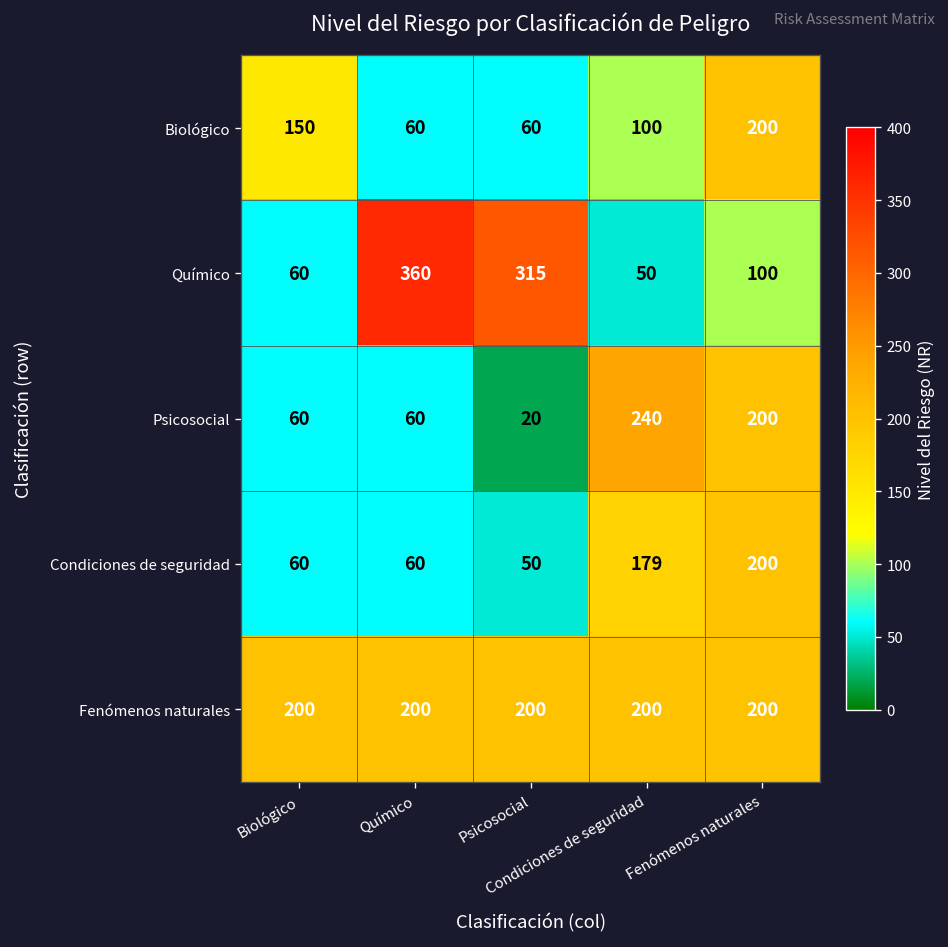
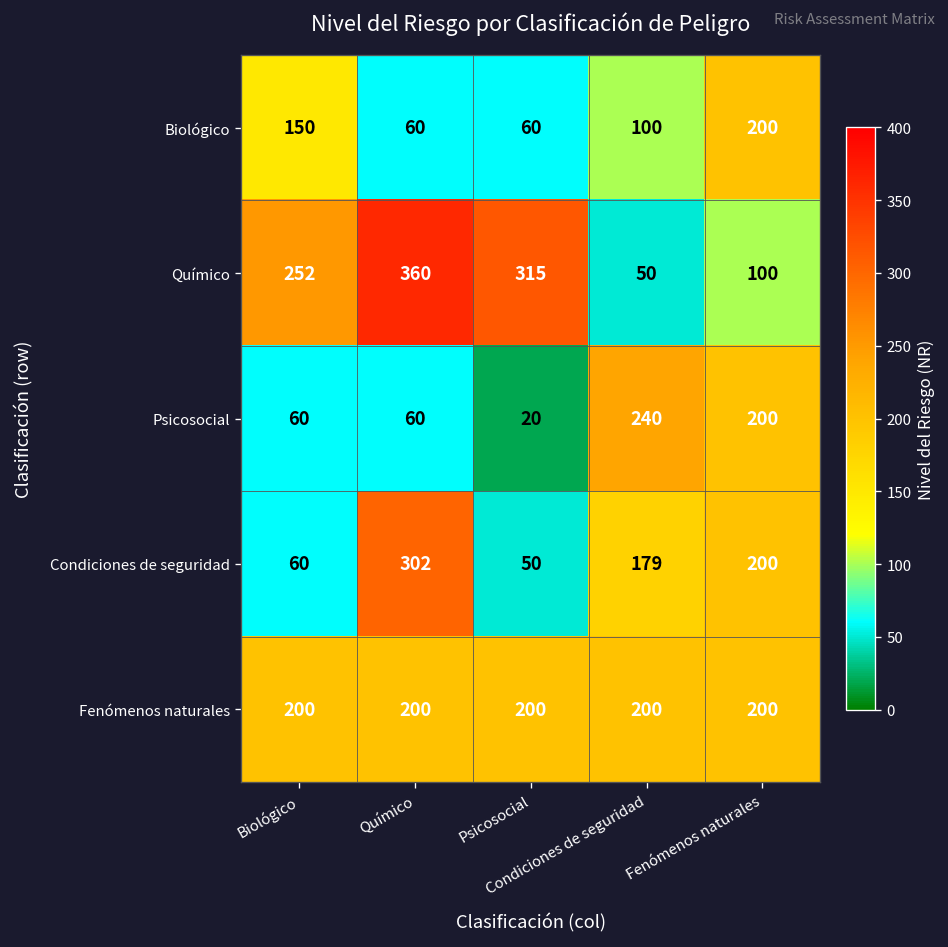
  {
    "Biológico": {
      "Biológico": 150,
      "Químico": 60,
      "Psicosocial": 60,
      "Condiciones de seguridad": 100,
      "Fenómenos naturales": 200
    },
    "Químico": {
-     "Biológico": 60,
+     "Biológico": 252,
      "Químico": 360,
      "Psicosocial": 315,
      "Condiciones de seguridad": 50,
      "Fenómenos naturales": 100
    },
    "Psicosocial": {
      "Biológico": 60,
      "Químico": 60,
      "Psicosocial": 20,
      "Condiciones de seguridad": 240,
      "Fenómenos naturales": 200
    },
    "Condiciones de seguridad": {
      "Biológico": 60,
-     "Químico": 60,
+     "Químico": 302,
      "Psicosocial": 50,
      "Condiciones de seguridad": 179,
      "Fenómenos naturales": 200
    },
    "Fenómenos naturales": {
      "Biológico": 200,
      "Químico": 200,
      "Psicosocial": 200,
      "Condiciones de seguridad": 200,
      "Fenómenos naturales": 200
    }
  }
